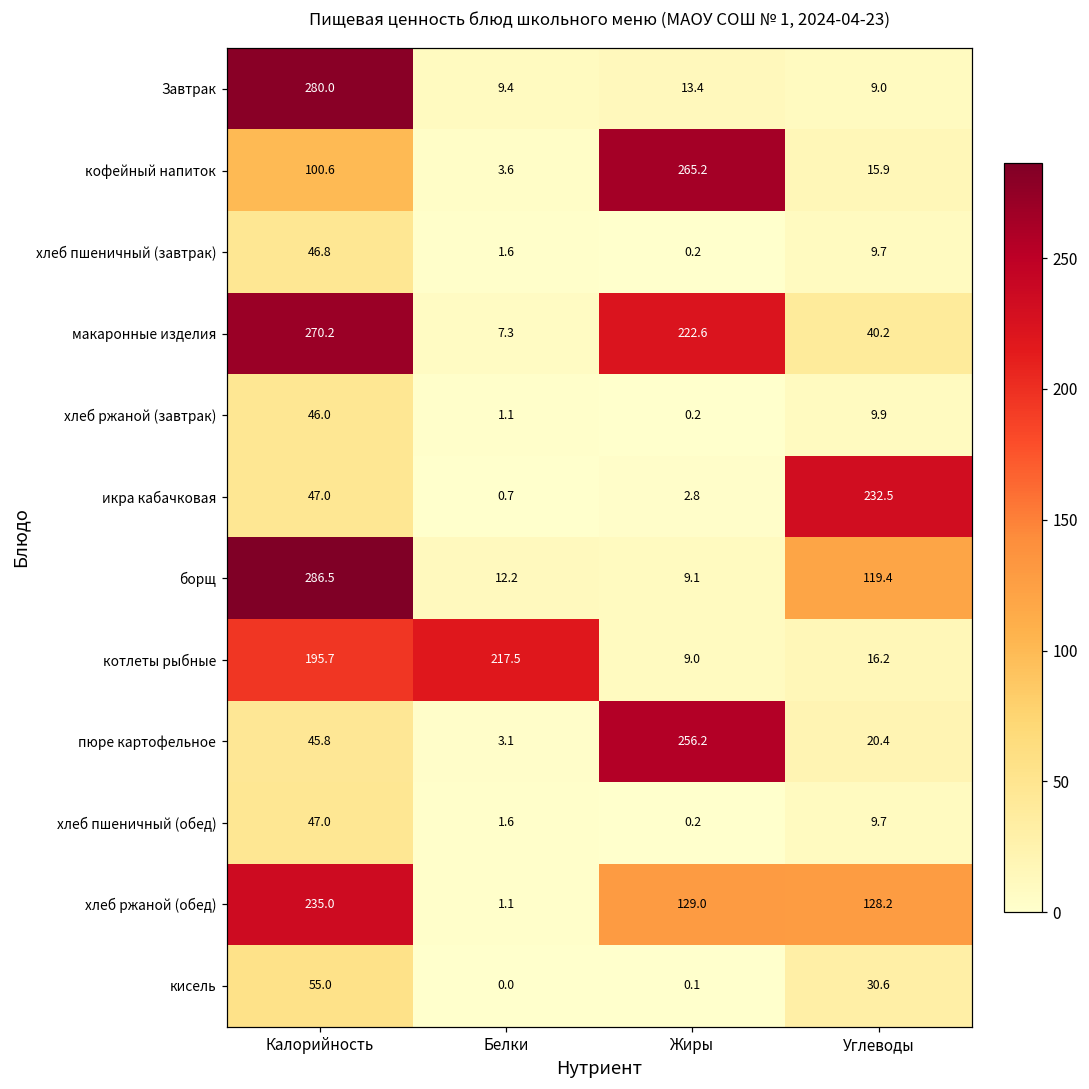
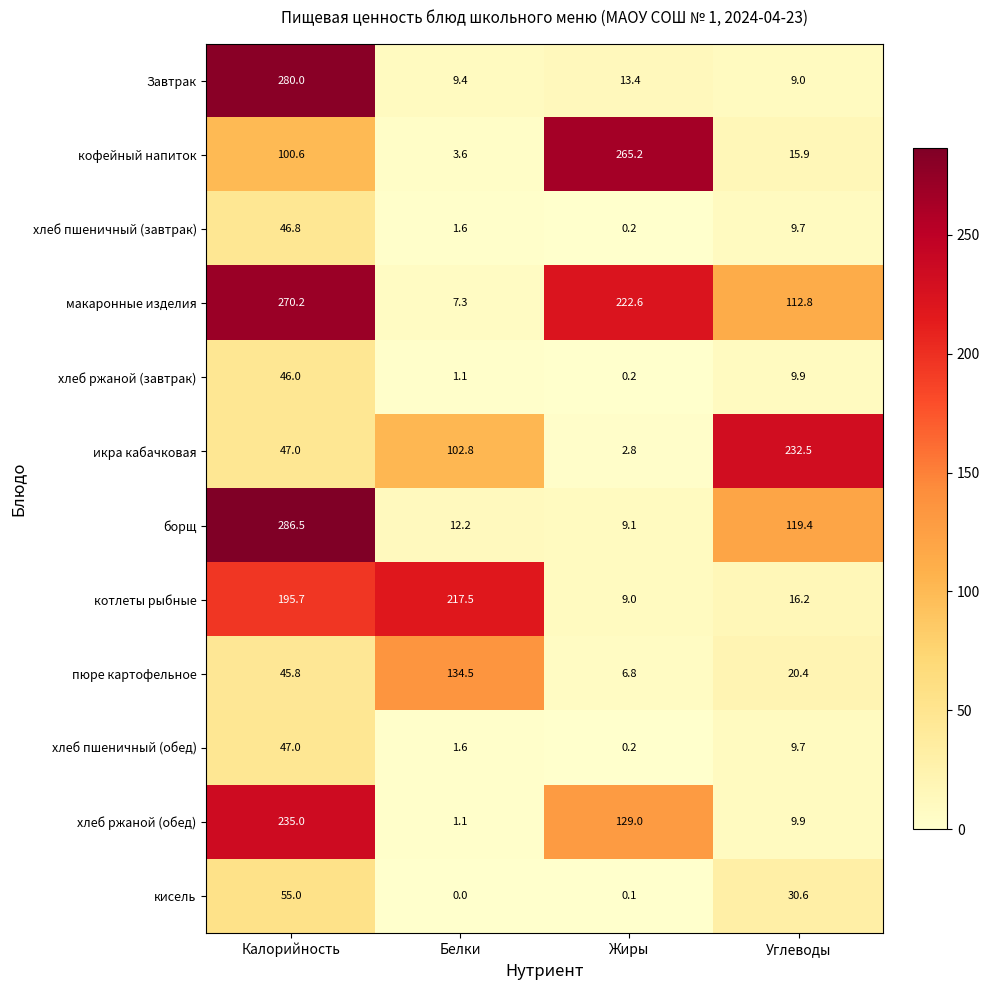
  {
    "Завтрак": {
      "Калорийность": 280.0,
      "Белки": 9.4,
      "Жиры": 13.4,
      "Углеводы": 9.0
    },
    "кофейный напиток": {
      "Калорийность": 100.6,
      "Белки": 3.6,
      "Жиры": 265.2,
      "Углеводы": 15.9
    },
    "хлеб пшеничный (завтрак)": {
      "Калорийность": 46.8,
      "Белки": 1.6,
      "Жиры": 0.2,
      "Углеводы": 9.7
    },
    "макаронные изделия": {
      "Калорийность": 270.2,
      "Белки": 7.3,
      "Жиры": 222.6,
-     "Углеводы": 40.2
+     "Углеводы": 112.8
    },
    "хлеб ржаной (завтрак)": {
      "Калорийность": 46.0,
      "Белки": 1.1,
      "Жиры": 0.2,
      "Углеводы": 9.9
    },
    "икра кабачковая": {
      "Калорийность": 47.0,
-     "Белки": 0.7,
+     "Белки": 102.8,
      "Жиры": 2.8,
      "Углеводы": 232.5
    },
    "борщ": {
      "Калорийность": 286.5,
      "Белки": 12.2,
      "Жиры": 9.1,
      "Углеводы": 119.4
    },
    "котлеты рыбные": {
      "Калорийность": 195.7,
      "Белки": 217.5,
      "Жиры": 9.0,
      "Углеводы": 16.2
    },
    "пюре картофельное": {
      "Калорийность": 45.8,
-     "Белки": 3.1,
-     "Жиры": 256.2,
+     "Белки": 134.5,
+     "Жиры": 6.8,
      "Углеводы": 20.4
    },
    "хлеб пшеничный (обед)": {
      "Калорийность": 47.0,
      "Белки": 1.6,
      "Жиры": 0.2,
      "Углеводы": 9.7
    },
    "хлеб ржаной (обед)": {
      "Калорийность": 235.0,
      "Белки": 1.1,
      "Жиры": 129.0,
-     "Углеводы": 128.2
+     "Углеводы": 9.9
    },
    "кисель": {
      "Калорийность": 55.0,
      "Белки": 0.0,
      "Жиры": 0.1,
      "Углеводы": 30.6
    }
  }
